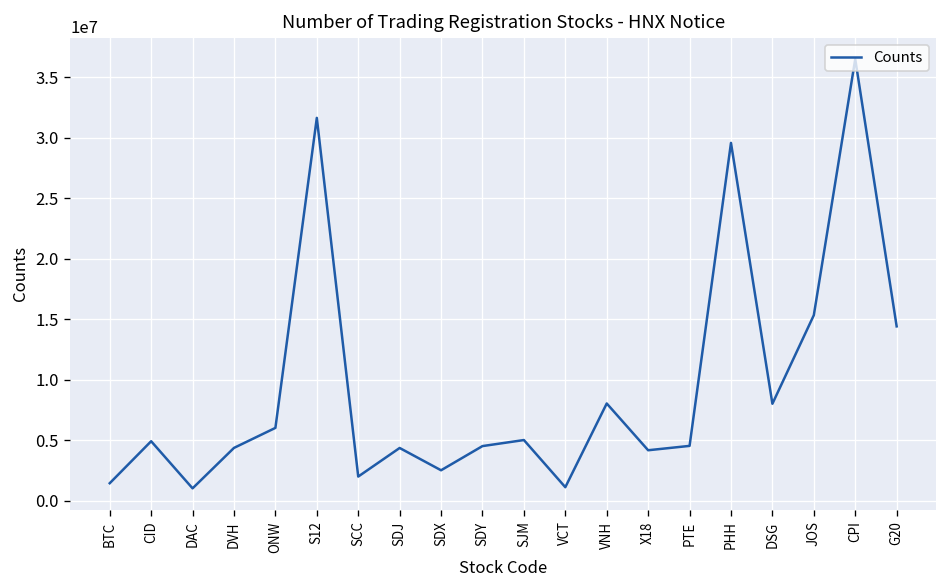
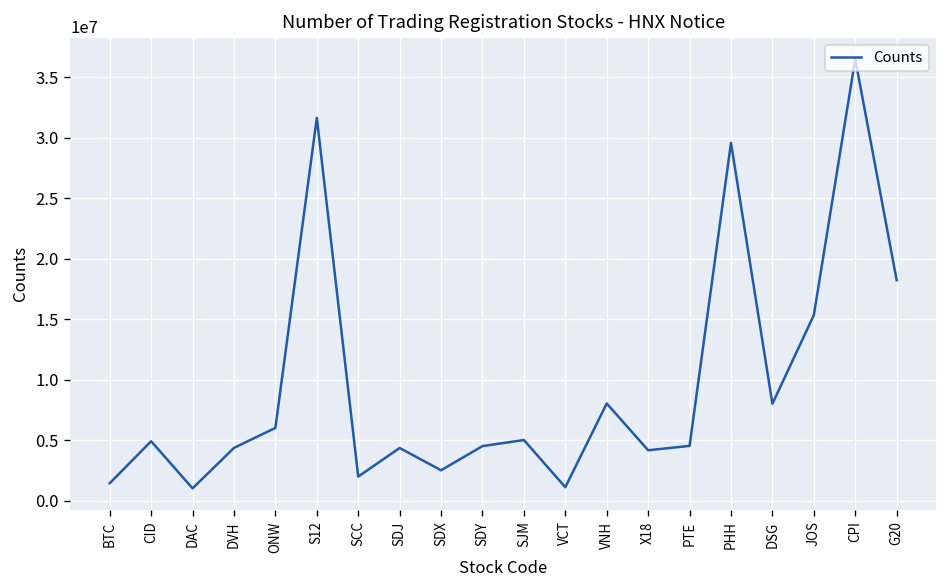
  {
    "BTC": 1400000,
    "CID": 4900000,
    "DAC": 1000000,
    "DVH": 4400000,
    "ONW": 6000000,
    "S12": 31600000,
    "SCC": 2000000,
    "SDJ": 4300000,
    "SDX": 2500000,
    "SDY": 4500000,
    "SJM": 5000000,
    "VCT": 1100000,
    "VNH": 8000000,
    "X18": 4200000,
    "PTE": 4500000,
    "PHH": 29600000,
    "DSG": 8000000,
    "JOS": 15300000,
-   "G20": 14400000
+   "G20": 18200000
  }
